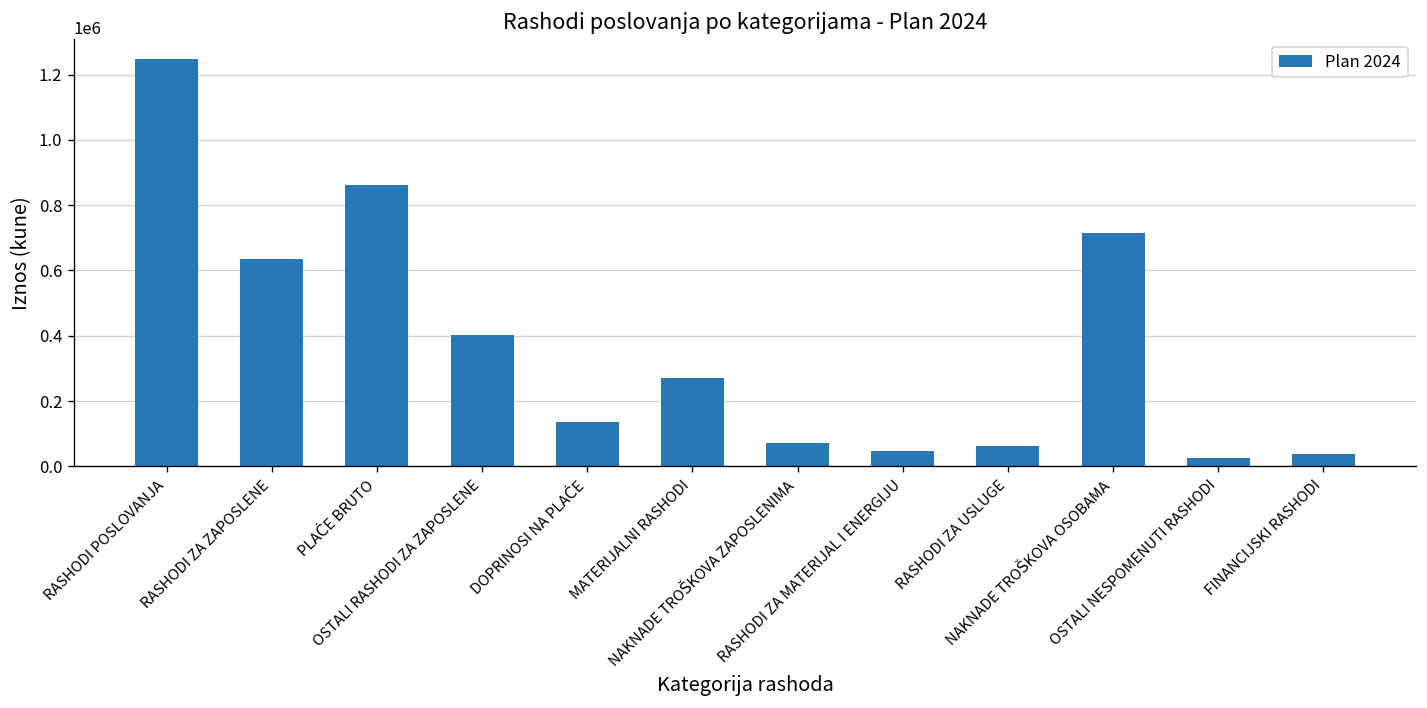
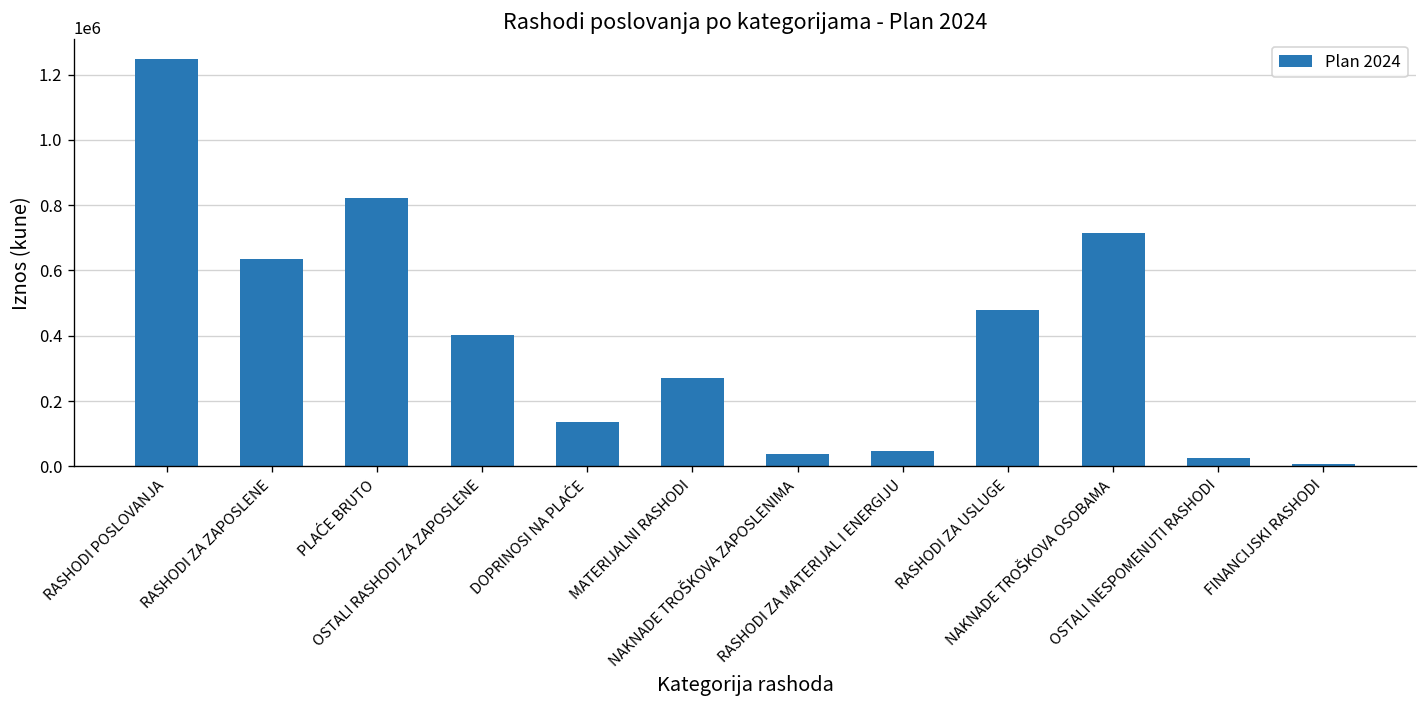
  {
    "RASHODI POSLOVANJA": 1250000,
    "RASHODI ZA ZAPOSLENE": 630000,
-   "PLAĆE BRUTO": 860000,
+   "PLAĆE BRUTO": 820000,
    "OSTALI RASHODI ZA ZAPOSLENE": 400000,
    "DOPRINOSI NA PLAĆE": 140000,
    "MATERIJALNI RASHODI": 270000,
-   "NAKNADE TROŠKOVA ZAPOSLENIMA": 70000,
+   "NAKNADE TROŠKOVA ZAPOSLENIMA": 40000,
    "RASHODI ZA MATERIJAL I ENERGIJU": 50000,
-   "RASHODI ZA USLUGE": 60000,
+   "RASHODI ZA USLUGE": 480000,
    "NAKNADE TROŠKOVA OSOBAMA": 720000,
    "OSTALI NESPOMENUTI RASHODI": 30000,
-   "FINANCIJSKI RASHODI": 40000
+   "FINANCIJSKI RASHODI": 10000
  }
